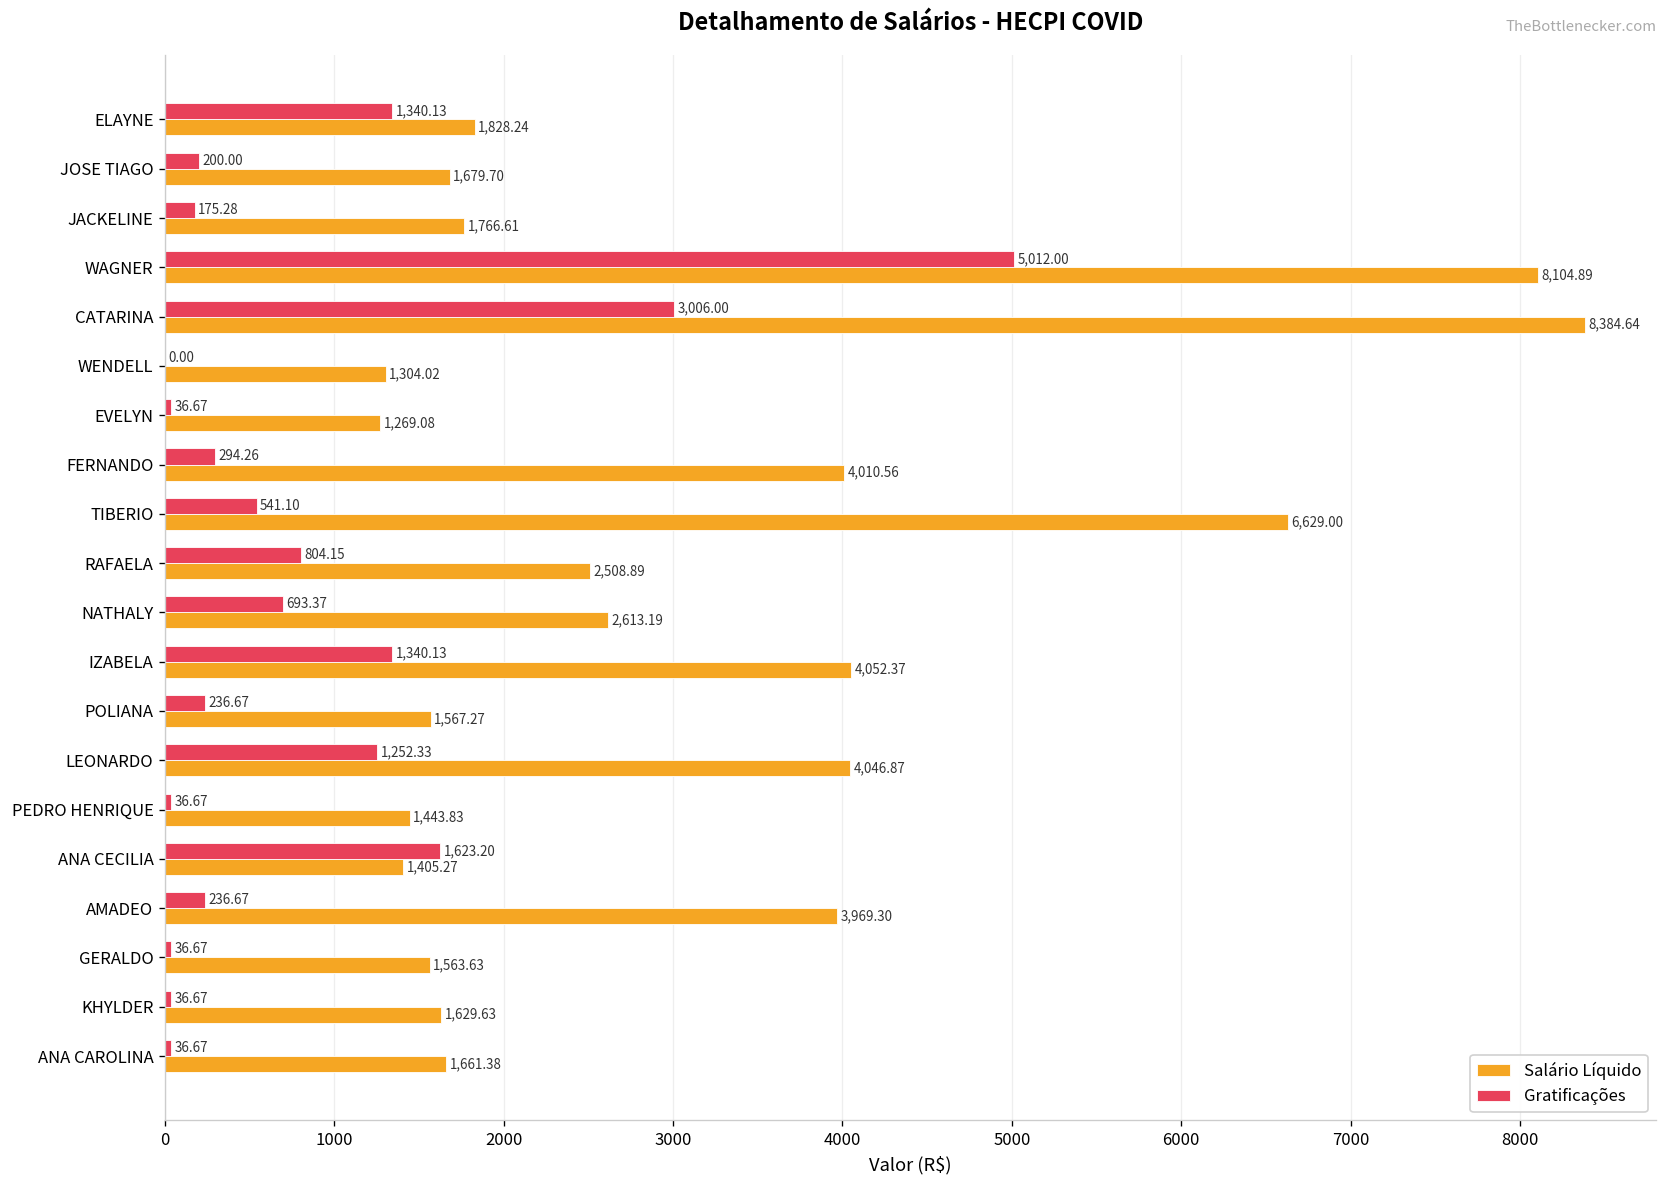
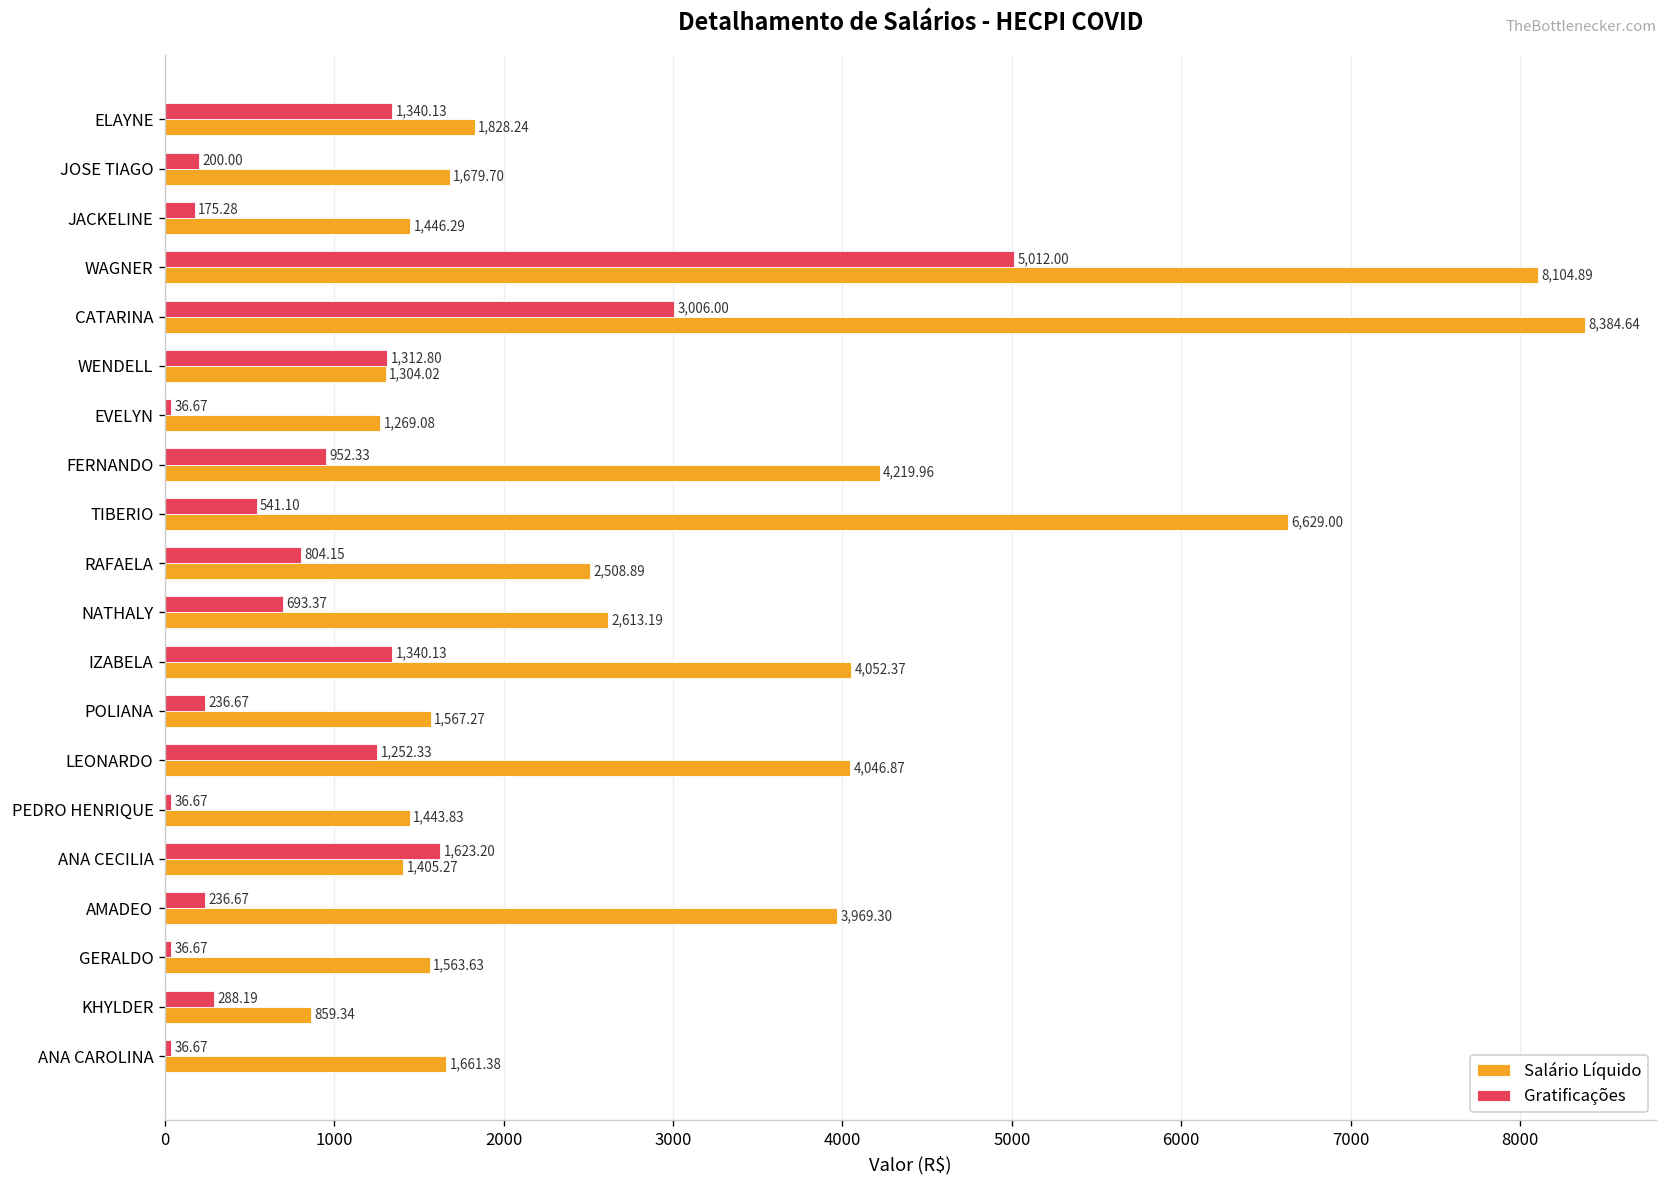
  {
    "Salário Líquido": {
      "ELAYNE": "1,828.24",
      "JOSE TIAGO": "1,679.70",
-     "JACKELINE": "1,766.61",
+     "JACKELINE": "1,446.29",
      "WAGNER": "8,104.89",
      "CATARINA": "8,384.64",
      "WENDELL": "1,304.02",
      "EVELYN": "1,269.08",
-     "FERNANDO": "4,010.56",
+     "FERNANDO": "4,219.96",
      "TIBERIO": "6,629.00",
      "RAFAELA": "2,508.89",
      "NATHALY": "2,613.19",
      "IZABELA": "4,052.37",
      "POLIANA": "1,567.27",
      "LEONARDO": "4,046.87",
      "PEDRO HENRIQUE": "1,443.83",
      "ANA CECILIA": "1,405.27",
      "AMADEO": "3,969.30",
      "GERALDO": "1,563.63",
-     "KHYLDER": "1,629.63",
+     "KHYLDER": "859.34",
      "ANA CAROLINA": "1,661.38"
    },
    "Gratificações": {
      "ELAYNE": "1,340.13",
      "JOSE TIAGO": "200.00",
      "JACKELINE": "175.28",
      "WAGNER": "5,012.00",
      "CATARINA": "3,006.00",
-     "WENDELL": "0.00",
+     "WENDELL": "1,312.80",
      "EVELYN": "36.67",
-     "FERNANDO": "294.26",
+     "FERNANDO": "952.33",
      "TIBERIO": "541.10",
      "RAFAELA": "804.15",
      "NATHALY": "693.37",
      "IZABELA": "1,340.13",
      "POLIANA": "236.67",
      "LEONARDO": "1,252.33",
      "PEDRO HENRIQUE": "36.67",
      "ANA CECILIA": "1,623.20",
      "AMADEO": "236.67",
      "GERALDO": "36.67",
-     "KHYLDER": "36.67",
+     "KHYLDER": "288.19",
      "ANA CAROLINA": "36.67"
    }
  }
